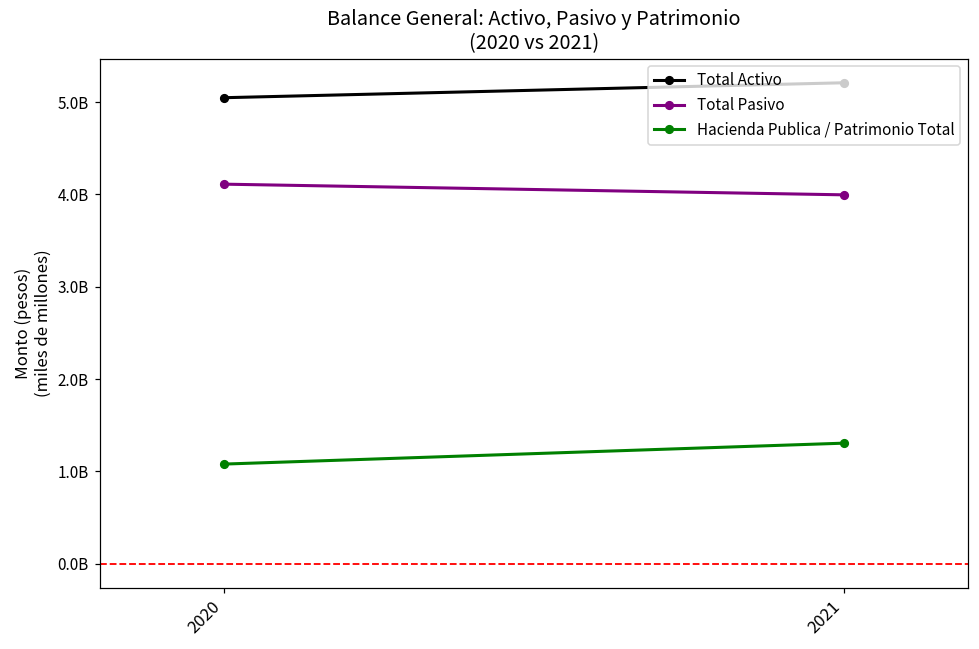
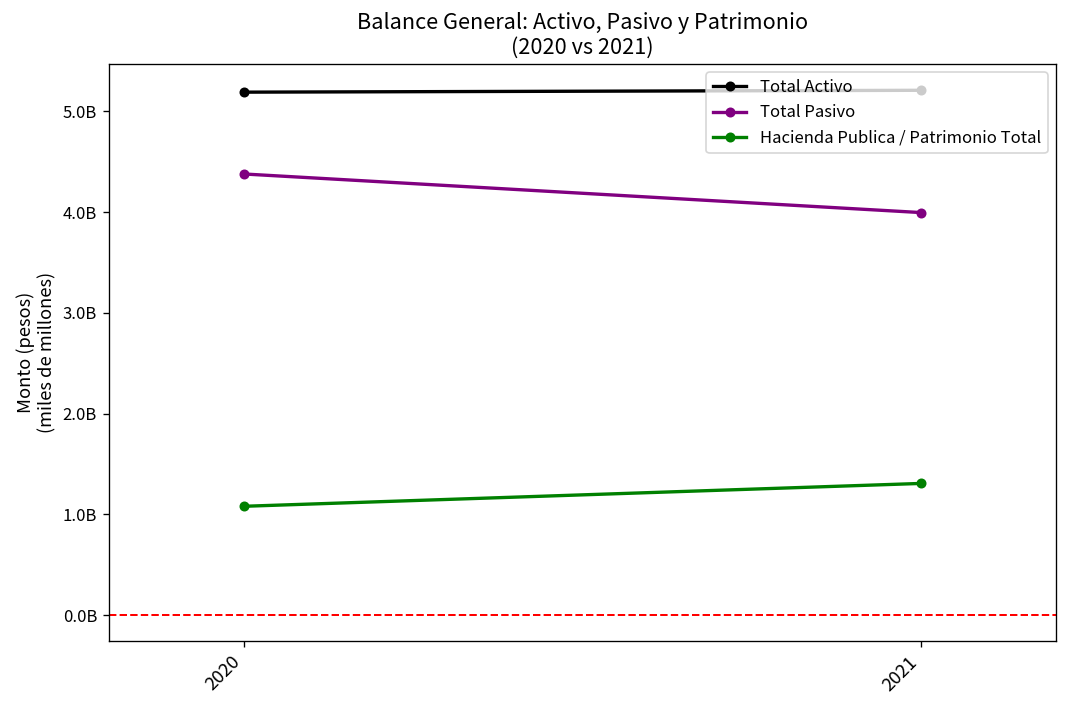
  {
    "Total Activo": {
-     "2020": 5000000000
+     "2020": 5200000000
    },
    "Total Pasivo": {
-     "2020": 4100000000,
+     "2020": 4400000000,
      "2021": 4000000000
    },
    "Hacienda Publica / Patrimonio Total": {
      "2020": 1100000000,
      "2021": 1300000000
    }
  }
